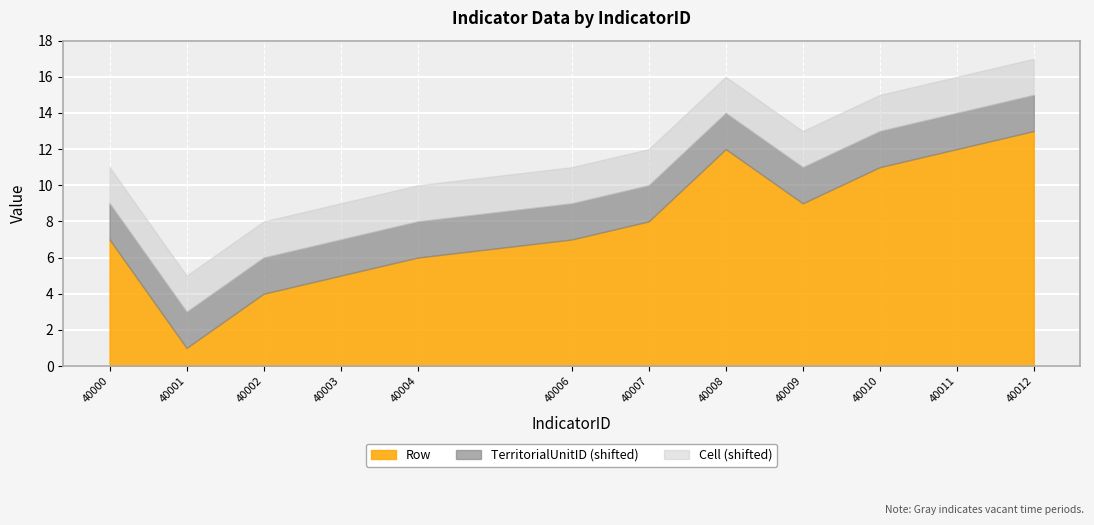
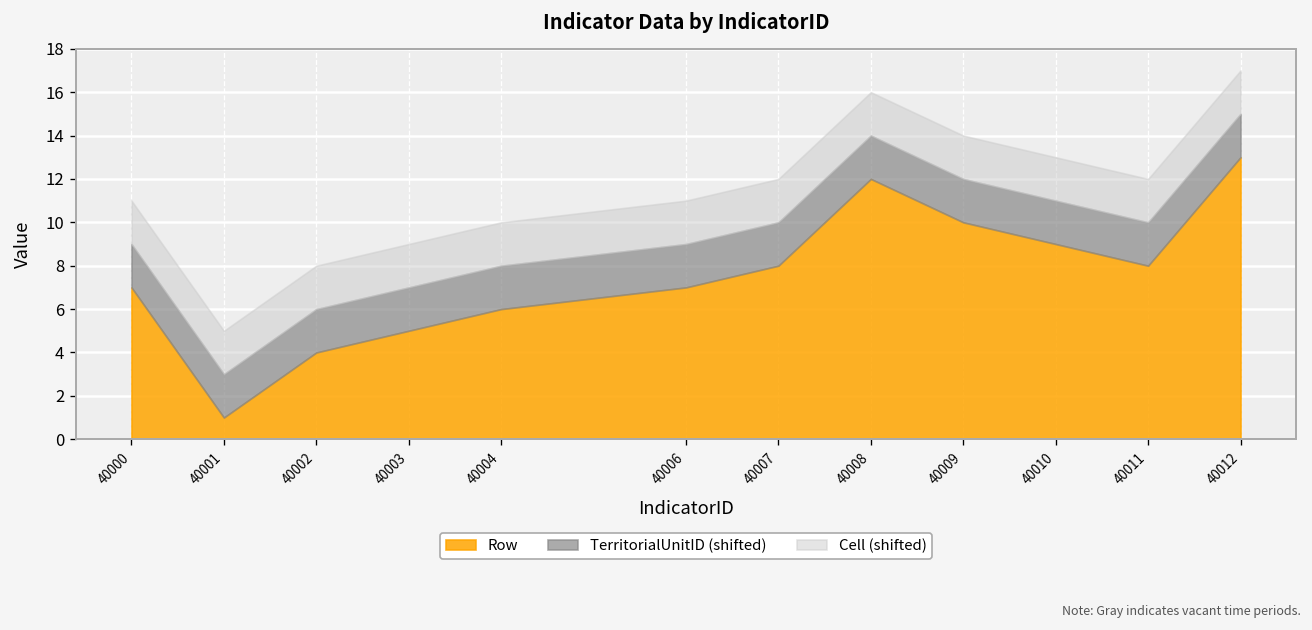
  {
    "Row": {
      "40000": 7,
      "40001": 1,
      "40002": 4,
      "40003": 5,
      "40004": 6,
      "40006": 7,
      "40007": 8,
      "40008": 12,
-     "40009": 9,
-     "40010": 11,
-     "40011": 12,
+     "40009": 10,
+     "40010": 9,
+     "40011": 8,
      "40012": 13
    },
    "TerritorialUnitID (shifted)": {
      "40000": 2,
      "40001": 2,
      "40002": 2,
      "40003": 2,
      "40004": 2,
      "40006": 2,
      "40007": 2,
      "40008": 2,
      "40009": 2,
      "40010": 2,
      "40011": 2,
      "40012": 2
    },
    "Cell (shifted)": {
      "40000": 2,
      "40001": 2,
      "40002": 2,
      "40003": 2,
      "40004": 2,
      "40006": 2,
      "40007": 2,
      "40008": 2,
      "40009": 2,
      "40010": 2,
      "40011": 2,
      "40012": 2
    }
  }
